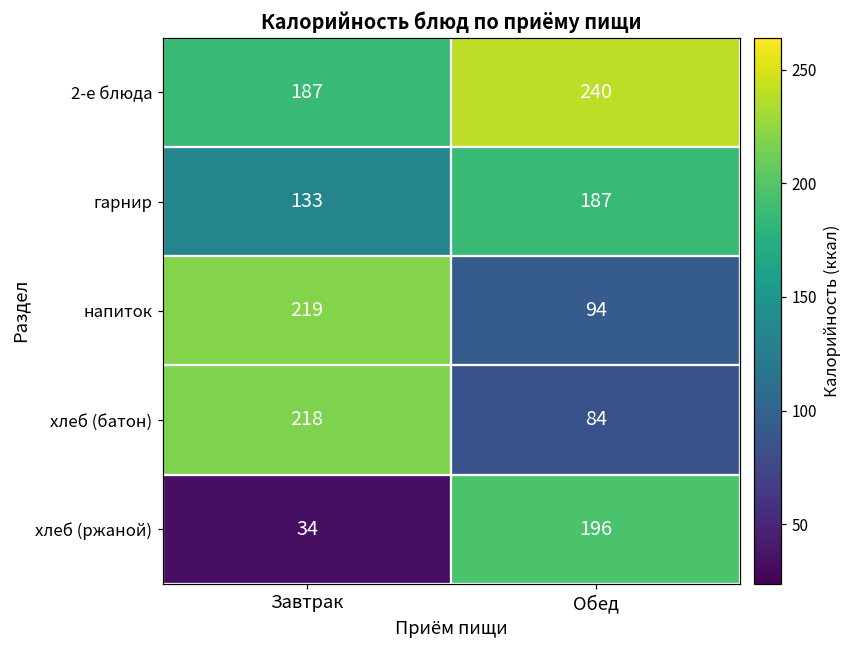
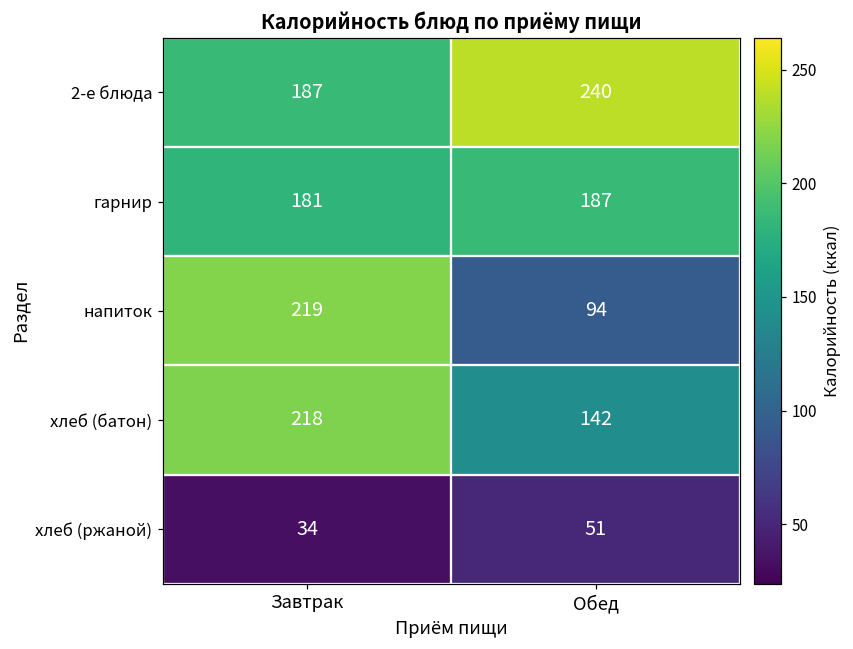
  {
    "2-е блюда": {
      "Завтрак": 187,
      "Обед": 240
    },
    "гарнир": {
-     "Завтрак": 133,
+     "Завтрак": 181,
      "Обед": 187
    },
    "напиток": {
      "Завтрак": 219,
      "Обед": 94
    },
    "хлеб (батон)": {
      "Завтрак": 218,
-     "Обед": 84
+     "Обед": 142
    },
    "хлеб (ржаной)": {
      "Завтрак": 34,
-     "Обед": 196
+     "Обед": 51
    }
  }
